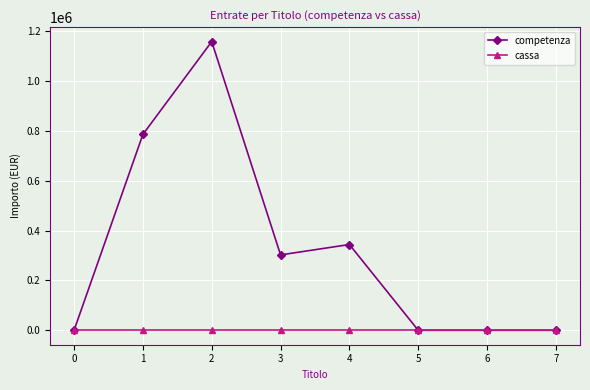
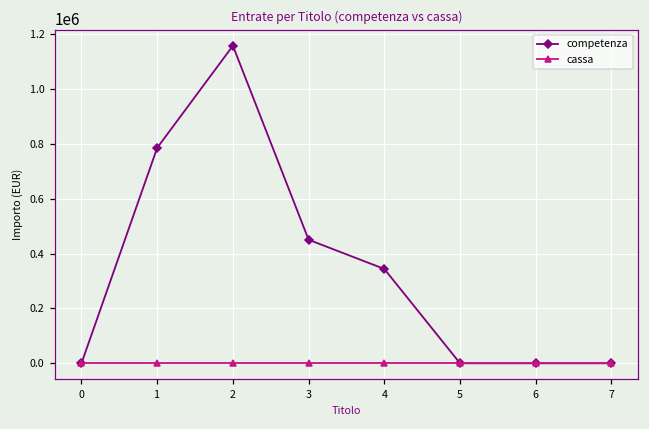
  {
    "competenza": {
      "1": 790000,
      "2": 1160000,
-     "3": 300000,
+     "3": 450000,
      "4": 340000
    },
    "cassa": {
      "1": 0,
      "2": 0,
      "3": 0,
      "4": 0
    }
  }
